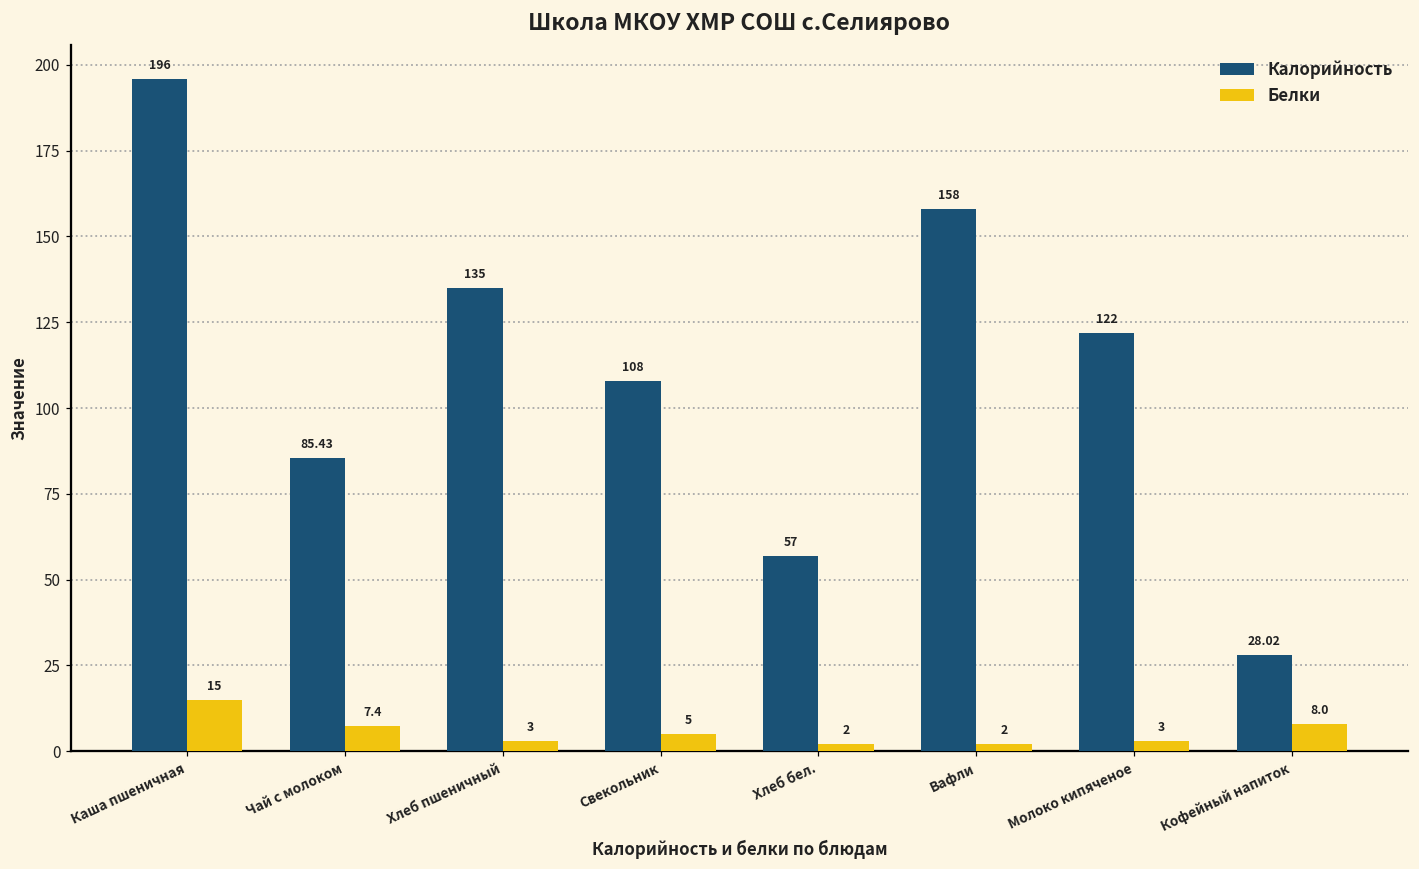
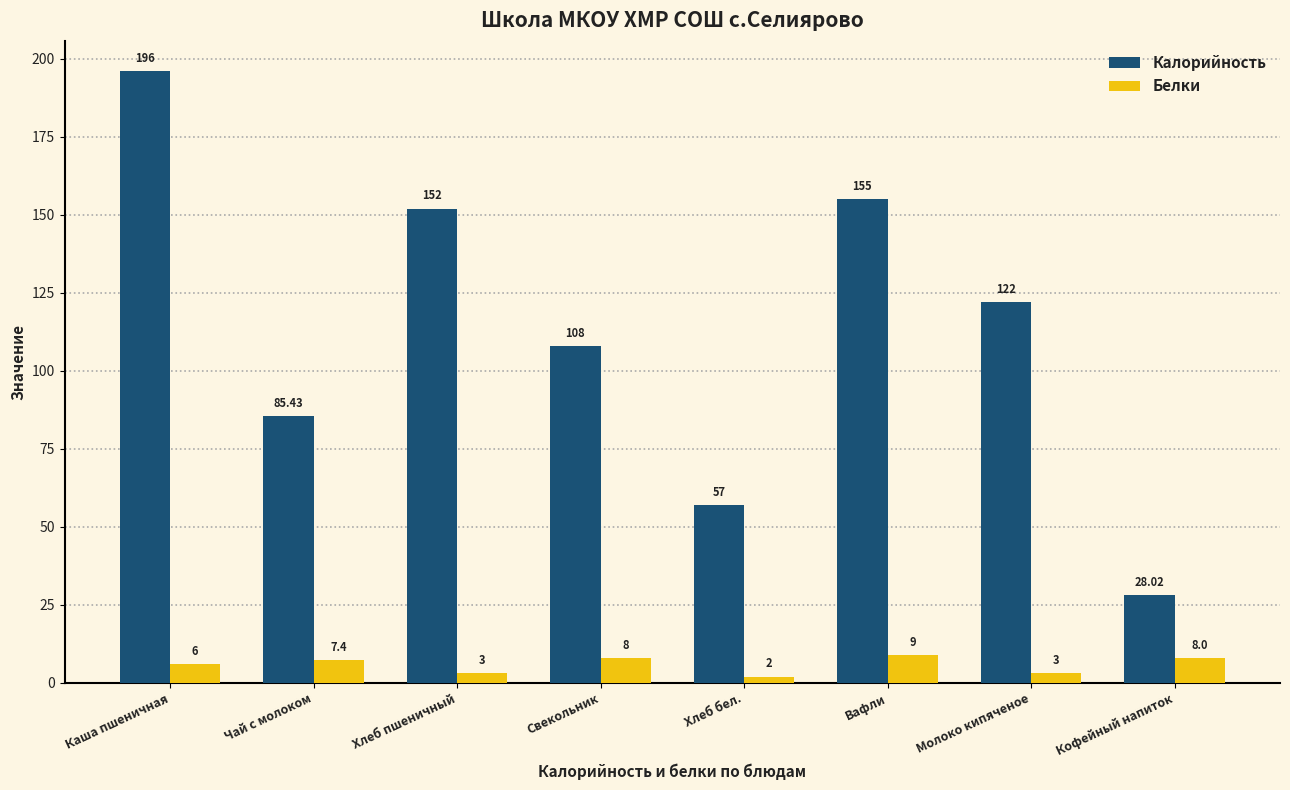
  {
    "Калорийность": {
      "Каша пшеничная": 196,
      "Чай с молоком": 85.43,
-     "Хлеб пшеничный": 135,
+     "Хлеб пшеничный": 152,
      "Свекольник": 108,
      "Хлеб бел.": 57,
-     "Вафли": 158,
+     "Вафли": 155,
      "Молоко кипяченое": 122,
      "Кофейный напиток": 28.02
    },
    "Белки": {
-     "Каша пшеничная": 15,
+     "Каша пшеничная": 6,
      "Чай с молоком": 7.4,
      "Хлеб пшеничный": 3,
-     "Свекольник": 5,
+     "Свекольник": 8,
      "Хлеб бел.": 2,
-     "Вафли": 2,
+     "Вафли": 9,
      "Молоко кипяченое": 3,
      "Кофейный напиток": 8.0
    }
  }
